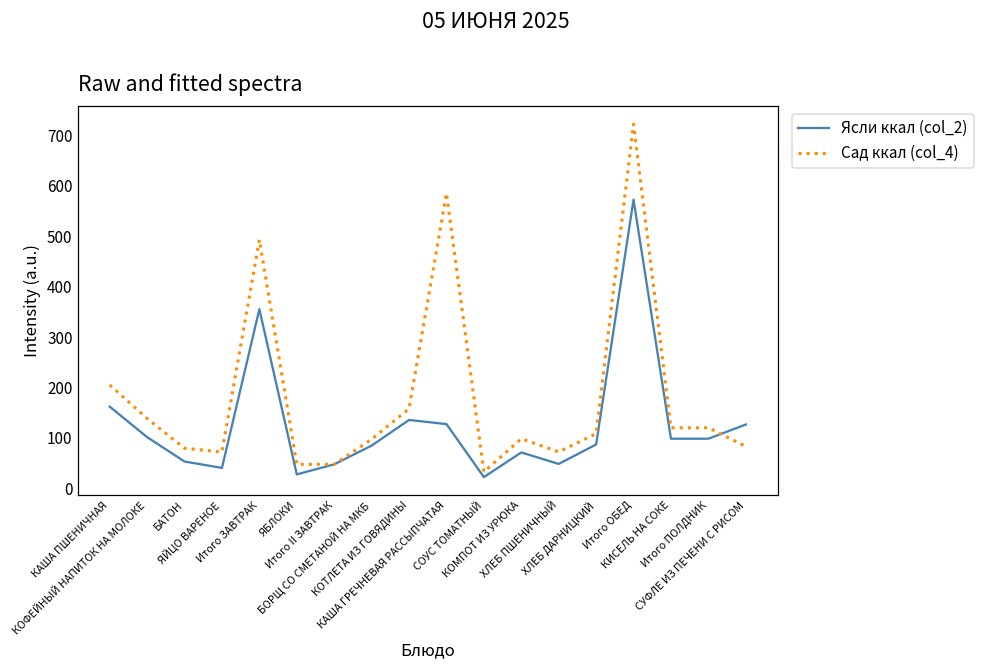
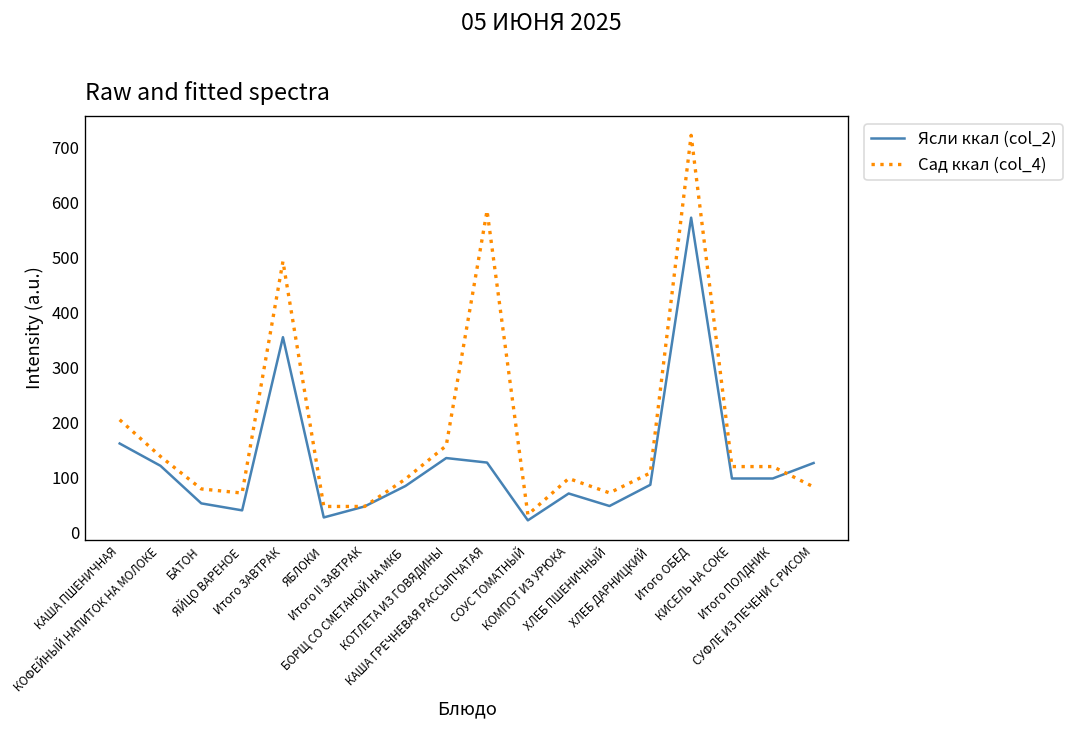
  {
    "Ясли ккал (col_2)": {
      "КАША ПШЕНИЧНАЯ": 160,
-     "КОФЕЙНЫЙ НАПИТОК НА МОЛОКЕ": 100,
+     "КОФЕЙНЫЙ НАПИТОК НА МОЛОКЕ": 120,
      "БАТОН": 50,
      "ЯЙЦО ВАРЕНОЕ": 40,
      "Итого ЗАВТРАК": 360,
      "ЯБЛОКИ": 30,
      "БОРЩ СО СМЕТАНОЙ НА МКБ": 80,
      "КОТЛЕТА ИЗ ГОВЯДИНЫ": 140,
      "КАША ГРЕЧНЕВАЯ РАССЫПЧАТАЯ": 130,
      "СОУС ТОМАТНЫЙ": 20,
      "КОМПОТ ИЗ УРЮКА": 70,
      "ХЛЕБ ПШЕНИЧНЫЙ": 50,
      "ХЛЕБ ДАРНИЦКИЙ": 90,
      "Итого ОБЕД": 570,
      "КИСЕЛЬ НА СОКЕ": 100,
      "Итого ПОЛДНИК": 100,
      "СУФЛЕ ИЗ ПЕЧЕНИ С РИСОМ": 130
    },
    "Сад ккал (col_4)": {
      "КАША ПШЕНИЧНАЯ": 200,
      "КОФЕЙНЫЙ НАПИТОК НА МОЛОКЕ": 140,
      "БАТОН": 80,
      "ЯЙЦО ВАРЕНОЕ": 70,
      "Итого ЗАВТРАК": 490,
      "ЯБЛОКИ": 50,
      "БОРЩ СО СМЕТАНОЙ НА МКБ": 100,
      "КОТЛЕТА ИЗ ГОВЯДИНЫ": 160,
      "КАША ГРЕЧНЕВАЯ РАССЫПЧАТАЯ": 590,
      "СОУС ТОМАТНЫЙ": 30,
      "КОМПОТ ИЗ УРЮКА": 100,
      "ХЛЕБ ПШЕНИЧНЫЙ": 70,
      "ХЛЕБ ДАРНИЦКИЙ": 110,
      "Итого ОБЕД": 720,
      "КИСЕЛЬ НА СОКЕ": 120,
      "Итого ПОЛДНИК": 120,
      "СУФЛЕ ИЗ ПЕЧЕНИ С РИСОМ": 80
    }
  }
